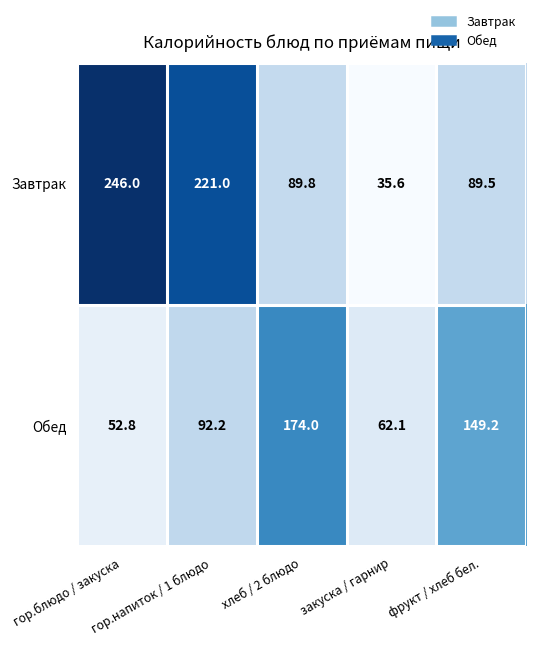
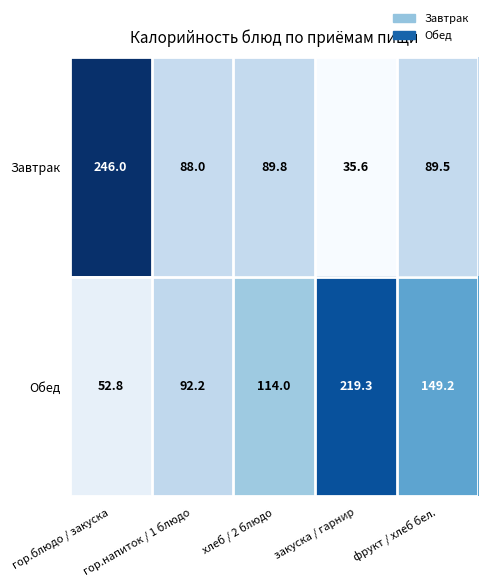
  {
    "Завтрак": {
      "гор.блюдо / закуска": 246.0,
-     "гор.напиток / 1 блюдо": 221.0,
+     "гор.напиток / 1 блюдо": 88.0,
      "хлеб / 2 блюдо": 89.8,
      "закуска / гарнир": 35.6,
      "фрукт / хлеб бел.": 89.5
    },
    "Обед": {
      "гор.блюдо / закуска": 52.8,
      "гор.напиток / 1 блюдо": 92.2,
-     "хлеб / 2 блюдо": 174.0,
-     "закуска / гарнир": 62.1,
+     "хлеб / 2 блюдо": 114.0,
+     "закуска / гарнир": 219.3,
      "фрукт / хлеб бел.": 149.2
    }
  }
